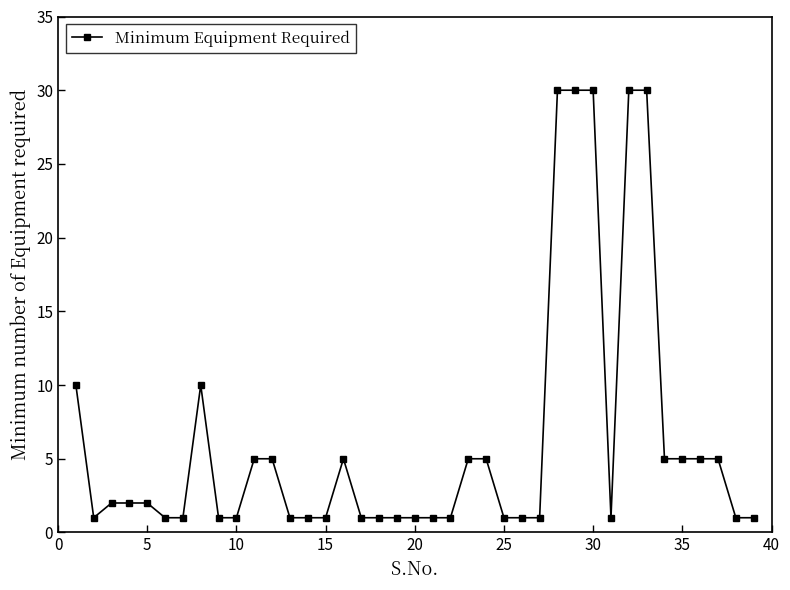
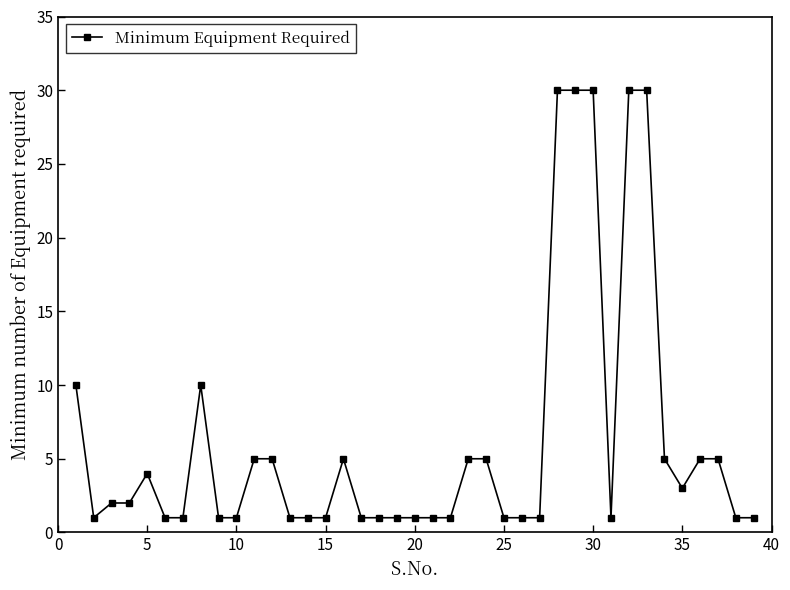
  {
-   "5": 2,
+   "5": 4,
    "10": 1,
    "15": 1,
    "20": 1,
    "25": 1,
    "30": 30,
-   "35": 5
+   "35": 3
  }
